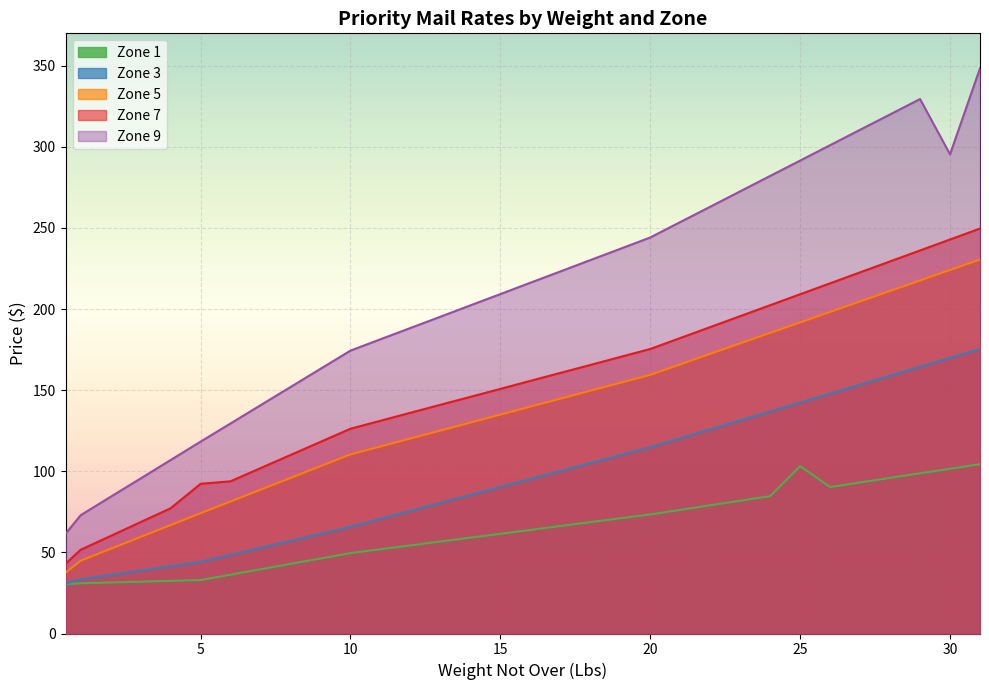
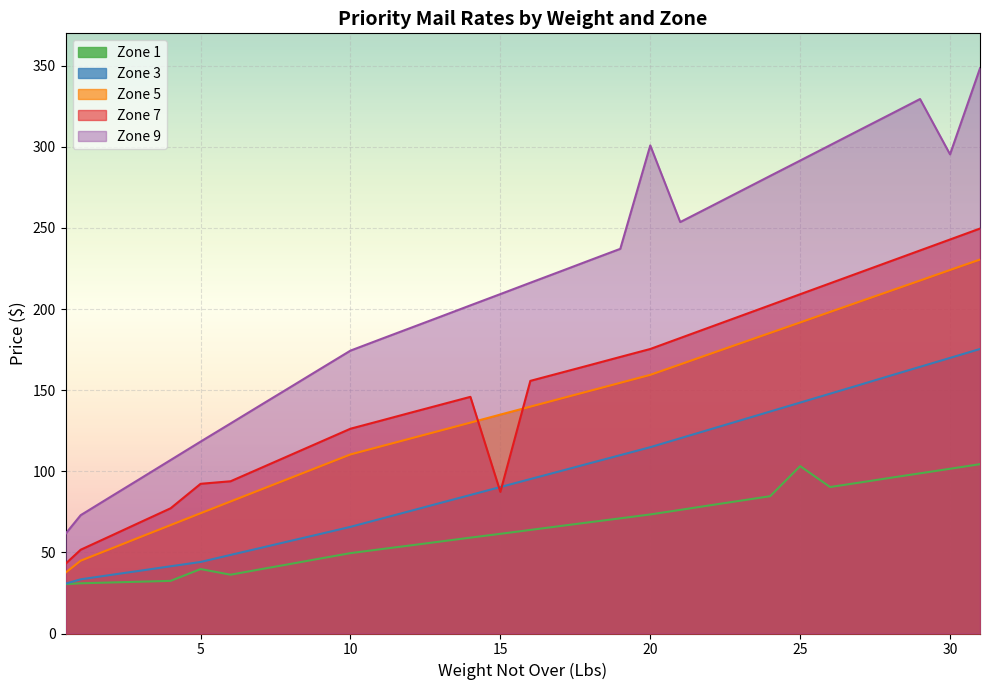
  {
    "Zone 1": {
-     "5": 33,
+     "5": 40,
      "10": 50,
      "15": 61,
      "20": 73,
      "25": 103,
      "30": 102
    },
    "Zone 3": {
      "5": 44,
      "10": 66,
      "15": 90,
      "20": 115,
      "25": 142,
      "30": 170
    },
    "Zone 5": {
      "5": 74,
      "10": 110,
      "15": 135,
      "20": 159,
      "25": 192,
      "30": 224
    },
    "Zone 7": {
      "5": 92,
      "10": 126,
-     "15": 151,
+     "15": 87,
      "20": 175,
      "25": 209,
      "30": 243
    },
    "Zone 9": {
      "5": 118,
      "10": 174,
      "15": 209,
-     "20": 244,
+     "20": 301,
      "25": 292,
      "30": 295
    }
  }
